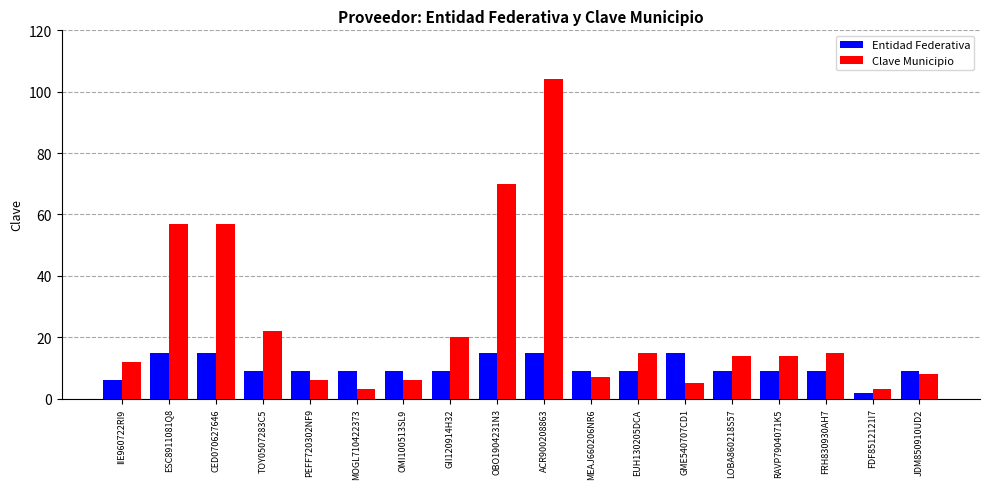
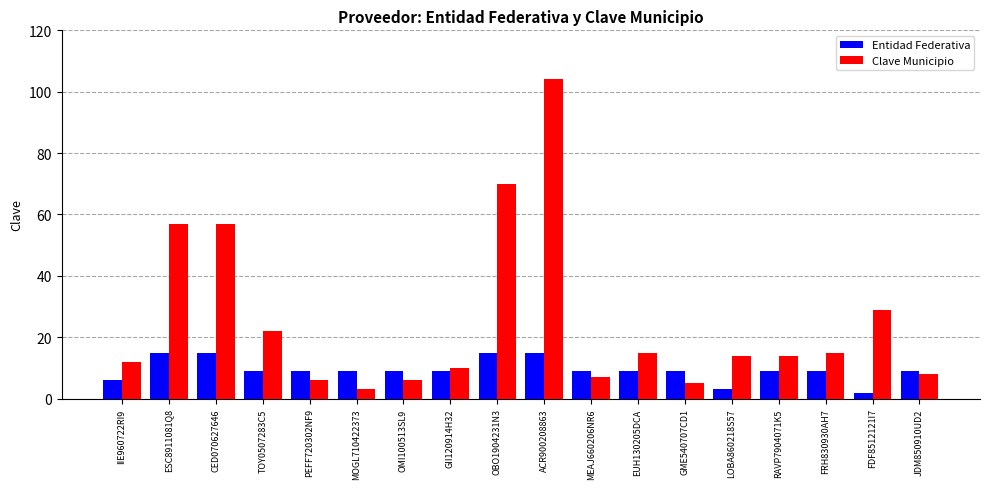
  {
    "Entidad Federativa": {
      "IIE960722RI9": 6,
      "ESC8911081Q8": 15,
      "CED070627646": 15,
      "TOY0507283C5": 9,
      "PEFF720302NF9": 9,
      "MOGL710422373": 9,
      "OMI100513SL9": 9,
      "GII120914H32": 9,
      "OBO1904231N3": 15,
      "ACR900208863": 15,
      "MEAJ660206NR6": 9,
      "EUH130205DCA": 9,
-     "GME540707CD1": 15,
-     "LOBA860218S57": 9,
+     "GME540707CD1": 9,
+     "LOBA860218S57": 3,
      "RAVP7904071K5": 9,
      "FRH830930AH7": 9,
      "FDF8512121I7": 2,
      "JDM850910UD2": 9
    },
    "Clave Municipio": {
      "IIE960722RI9": 12,
      "ESC8911081Q8": 57,
      "CED070627646": 57,
      "TOY0507283C5": 22,
      "PEFF720302NF9": 6,
      "MOGL710422373": 3,
      "OMI100513SL9": 6,
-     "GII120914H32": 20,
+     "GII120914H32": 10,
      "OBO1904231N3": 70,
      "ACR900208863": 104,
      "MEAJ660206NR6": 7,
      "EUH130205DCA": 15,
      "GME540707CD1": 5,
      "LOBA860218S57": 14,
      "RAVP7904071K5": 14,
      "FRH830930AH7": 15,
-     "FDF8512121I7": 3,
+     "FDF8512121I7": 29,
      "JDM850910UD2": 8
    }
  }
